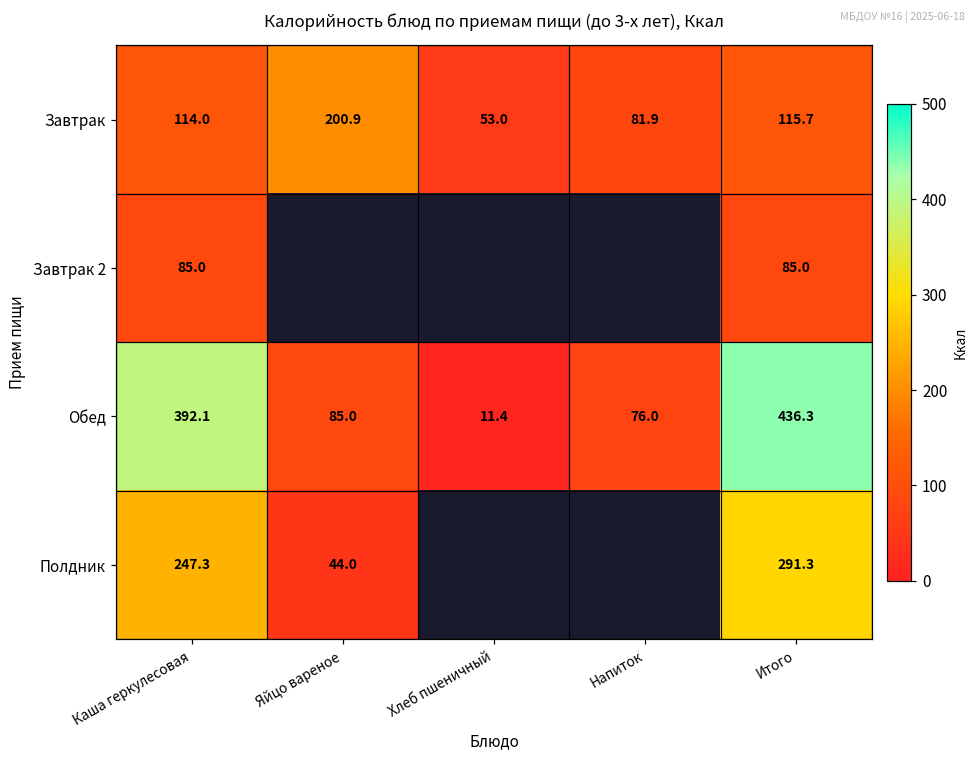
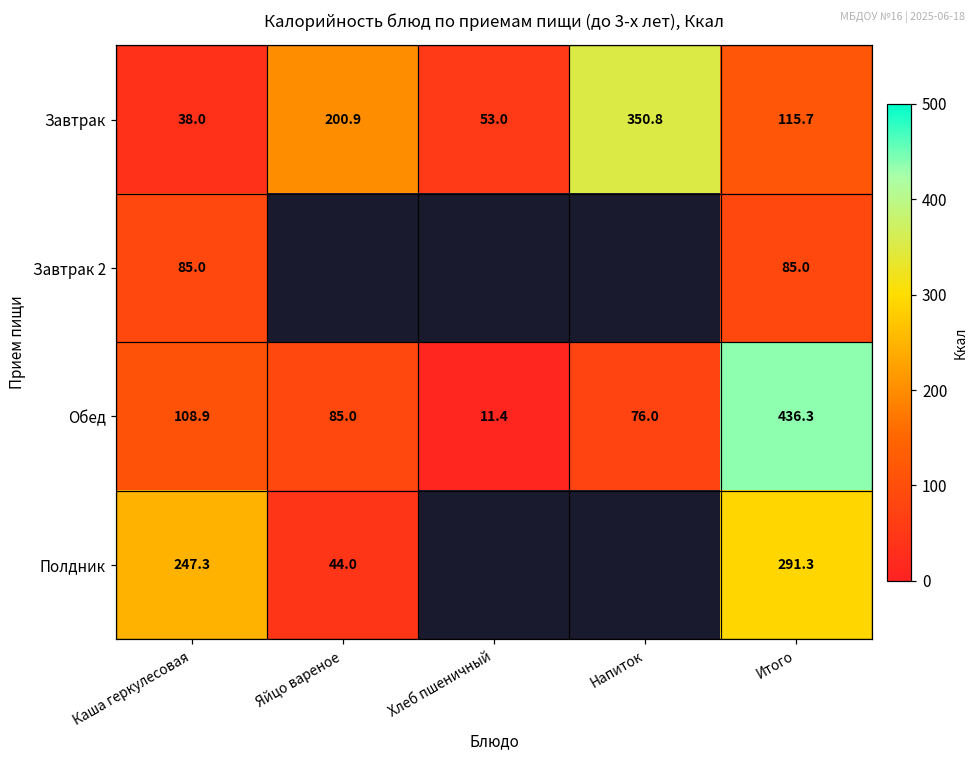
  {
    "Завтрак": {
-     "Каша геркулесовая": 114.0,
+     "Каша геркулесовая": 38.0,
      "Яйцо вареное": 200.9,
      "Хлеб пшеничный": 53.0,
-     "Напиток": 81.9,
+     "Напиток": 350.8,
      "Итого": 115.7
    },
    "Завтрак 2": {
      "Каша геркулесовая": 85.0,
      "Итого": 85.0
    },
    "Обед": {
-     "Каша геркулесовая": 392.1,
+     "Каша геркулесовая": 108.9,
      "Яйцо вареное": 85.0,
      "Хлеб пшеничный": 11.4,
      "Напиток": 76.0,
      "Итого": 436.3
    },
    "Полдник": {
      "Каша геркулесовая": 247.3,
      "Яйцо вареное": 44.0,
      "Итого": 291.3
    }
  }
